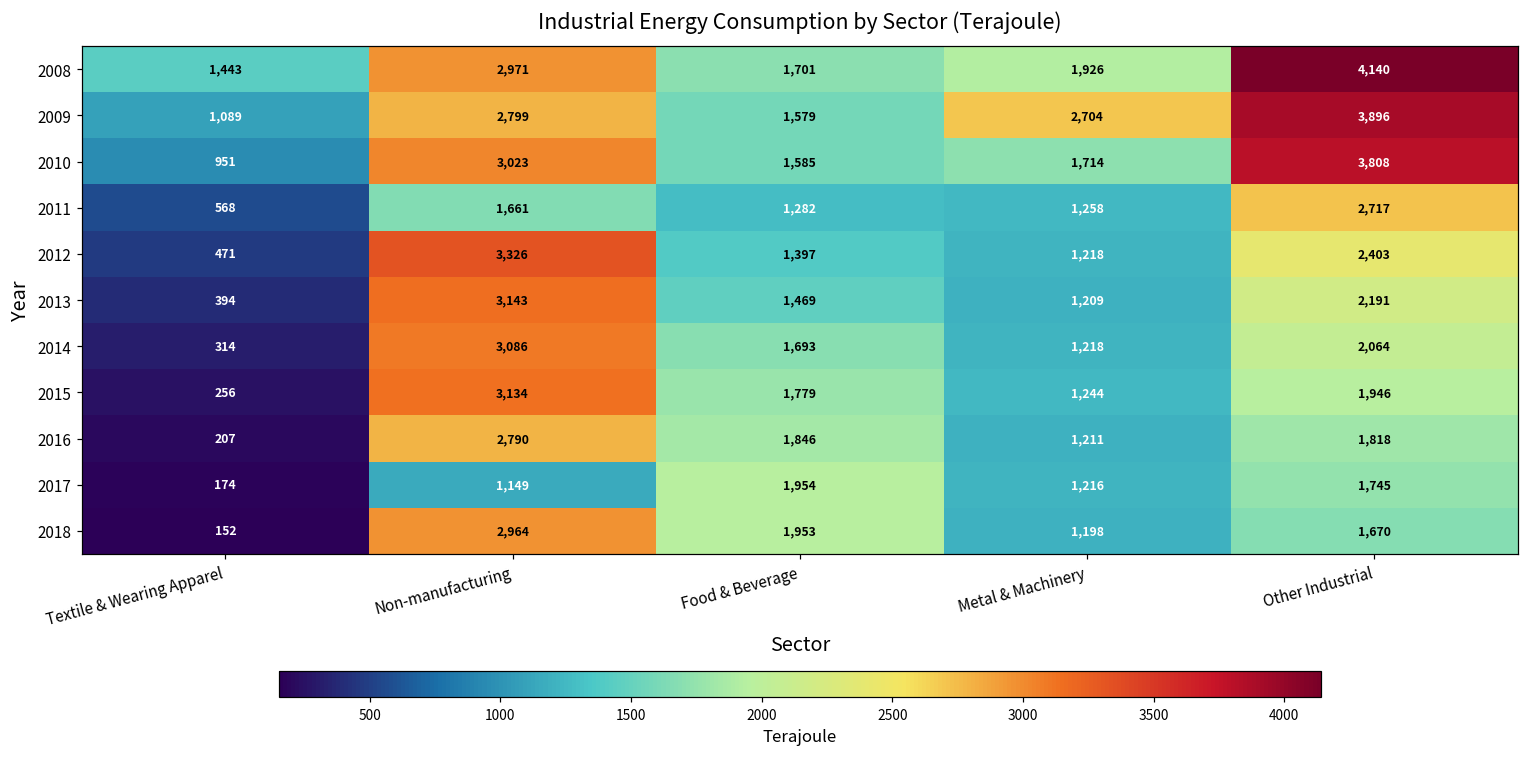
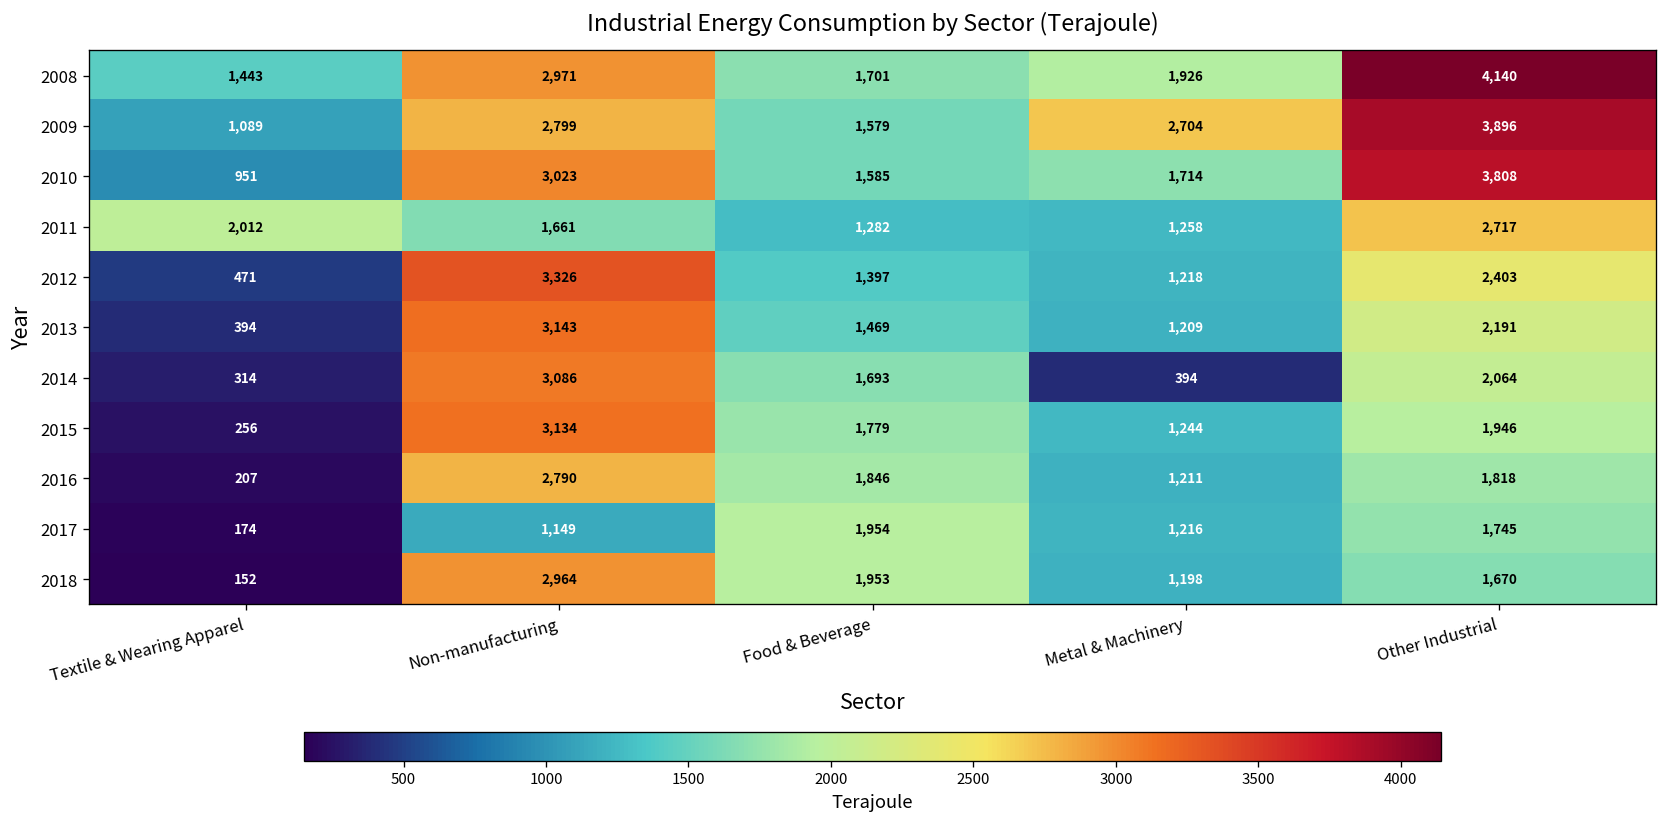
  {
    "2008": {
      "Textile & Wearing Apparel": "1,443",
      "Non-manufacturing": "2,971",
      "Food & Beverage": "1,701",
      "Metal & Machinery": "1,926",
      "Other Industrial": "4,140"
    },
    "2009": {
      "Textile & Wearing Apparel": "1,089",
      "Non-manufacturing": "2,799",
      "Food & Beverage": "1,579",
      "Metal & Machinery": "2,704",
      "Other Industrial": "3,896"
    },
    "2010": {
      "Textile & Wearing Apparel": "951",
      "Non-manufacturing": "3,023",
      "Food & Beverage": "1,585",
      "Metal & Machinery": "1,714",
      "Other Industrial": "3,808"
    },
    "2011": {
-     "Textile & Wearing Apparel": "568",
+     "Textile & Wearing Apparel": "2,012",
      "Non-manufacturing": "1,661",
      "Food & Beverage": "1,282",
      "Metal & Machinery": "1,258",
      "Other Industrial": "2,717"
    },
    "2012": {
      "Textile & Wearing Apparel": "471",
      "Non-manufacturing": "3,326",
      "Food & Beverage": "1,397",
      "Metal & Machinery": "1,218",
      "Other Industrial": "2,403"
    },
    "2013": {
      "Textile & Wearing Apparel": "394",
      "Non-manufacturing": "3,143",
      "Food & Beverage": "1,469",
      "Metal & Machinery": "1,209",
      "Other Industrial": "2,191"
    },
    "2014": {
      "Textile & Wearing Apparel": "314",
      "Non-manufacturing": "3,086",
      "Food & Beverage": "1,693",
-     "Metal & Machinery": "1,218",
+     "Metal & Machinery": "394",
      "Other Industrial": "2,064"
    },
    "2015": {
      "Textile & Wearing Apparel": "256",
      "Non-manufacturing": "3,134",
      "Food & Beverage": "1,779",
      "Metal & Machinery": "1,244",
      "Other Industrial": "1,946"
    },
    "2016": {
      "Textile & Wearing Apparel": "207",
      "Non-manufacturing": "2,790",
      "Food & Beverage": "1,846",
      "Metal & Machinery": "1,211",
      "Other Industrial": "1,818"
    },
    "2017": {
      "Textile & Wearing Apparel": "174",
      "Non-manufacturing": "1,149",
      "Food & Beverage": "1,954",
      "Metal & Machinery": "1,216",
      "Other Industrial": "1,745"
    },
    "2018": {
      "Textile & Wearing Apparel": "152",
      "Non-manufacturing": "2,964",
      "Food & Beverage": "1,953",
      "Metal & Machinery": "1,198",
      "Other Industrial": "1,670"
    }
  }
